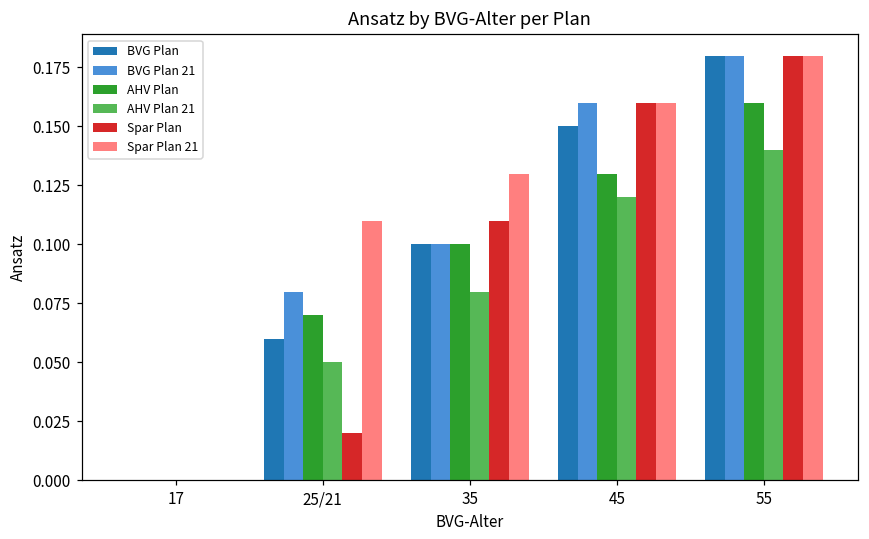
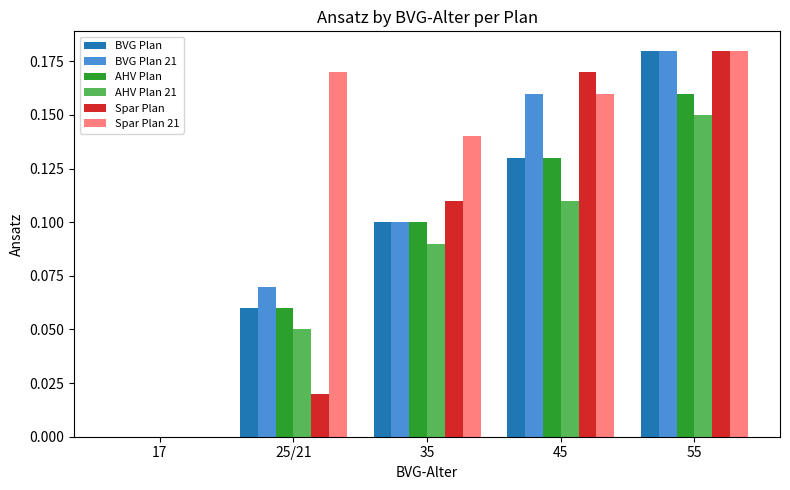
  {
    "BVG Plan": {
      "17": 0.00,
      "25/21": 0.06,
      "35": 0.10,
-     "45": 0.15,
+     "45": 0.13,
      "55": 0.18
    },
    "BVG Plan 21": {
      "17": 0.00,
-     "25/21": 0.08,
+     "25/21": 0.07,
      "35": 0.10,
      "45": 0.16,
      "55": 0.18
    },
    "AHV Plan": {
      "17": 0.00,
-     "25/21": 0.07,
+     "25/21": 0.06,
      "35": 0.10,
      "45": 0.13,
      "55": 0.16
    },
    "AHV Plan 21": {
      "17": 0.00,
      "25/21": 0.05,
-     "35": 0.08,
-     "45": 0.12,
-     "55": 0.14
+     "35": 0.09,
+     "45": 0.11,
+     "55": 0.15
    },
    "Spar Plan": {
      "17": 0.00,
      "25/21": 0.02,
      "35": 0.11,
-     "45": 0.16,
+     "45": 0.17,
      "55": 0.18
    },
    "Spar Plan 21": {
      "17": 0.00,
-     "25/21": 0.11,
-     "35": 0.13,
+     "25/21": 0.17,
+     "35": 0.14,
      "45": 0.16,
      "55": 0.18
    }
  }
